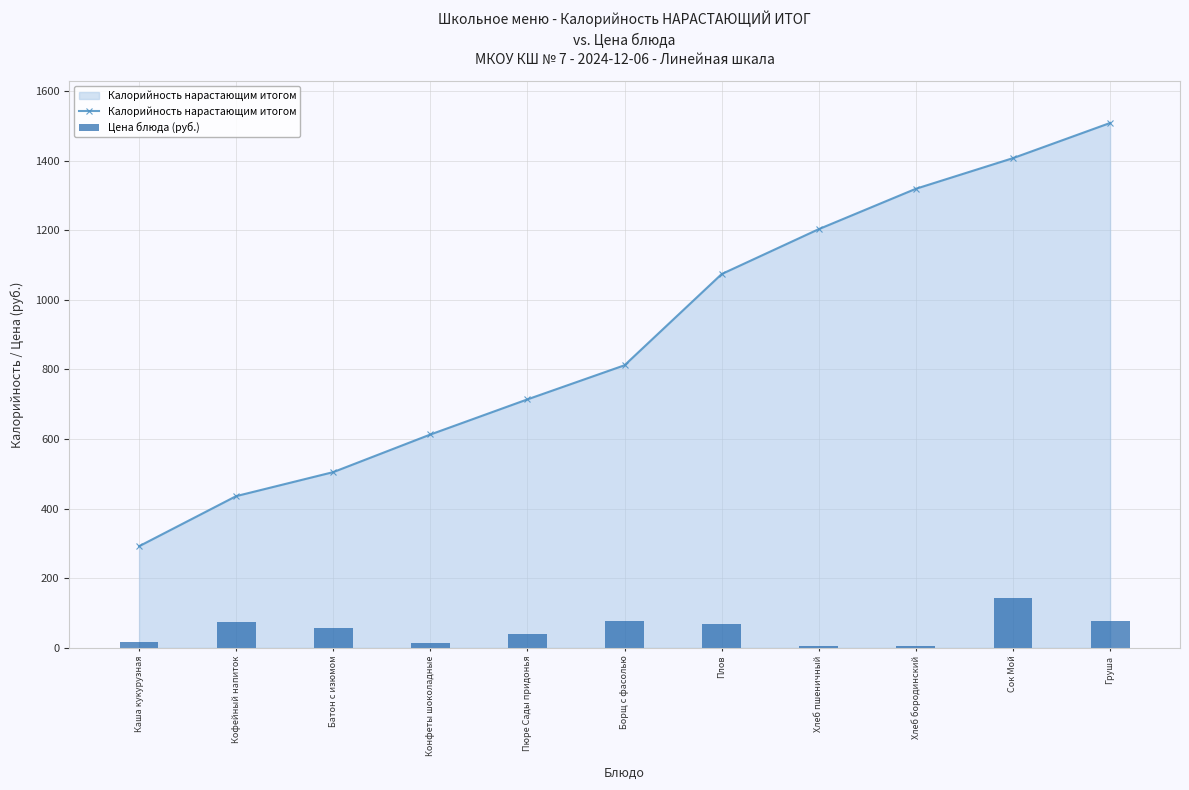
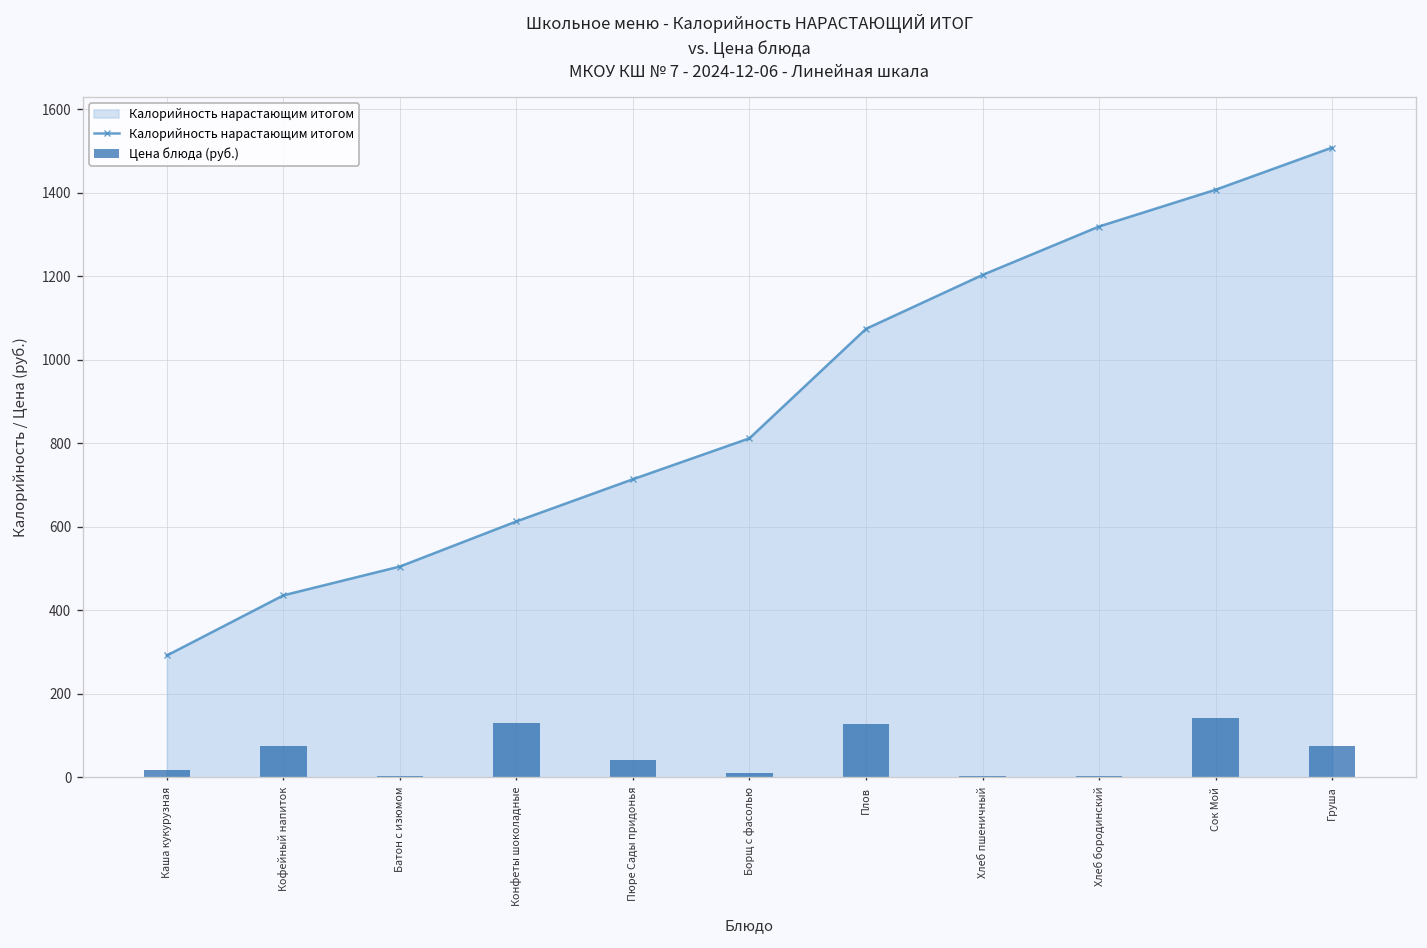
  {
    "Цена блюда (руб.)": {
      "Каша кукурузная": 20,
      "Кофейный напиток": 70,
-     "Батон с изюмом": 60,
-     "Конфеты шоколадные": 10,
+     "Батон с изюмом": 0,
+     "Конфеты шоколадные": 130,
      "Пюре Сады придонья": 40,
-     "Борщ с фасолью": 80,
-     "Плов": 70,
+     "Борщ с фасолью": 10,
+     "Плов": 130,
      "Сок Мой": 140,
      "Груша": 80
    }
  }
